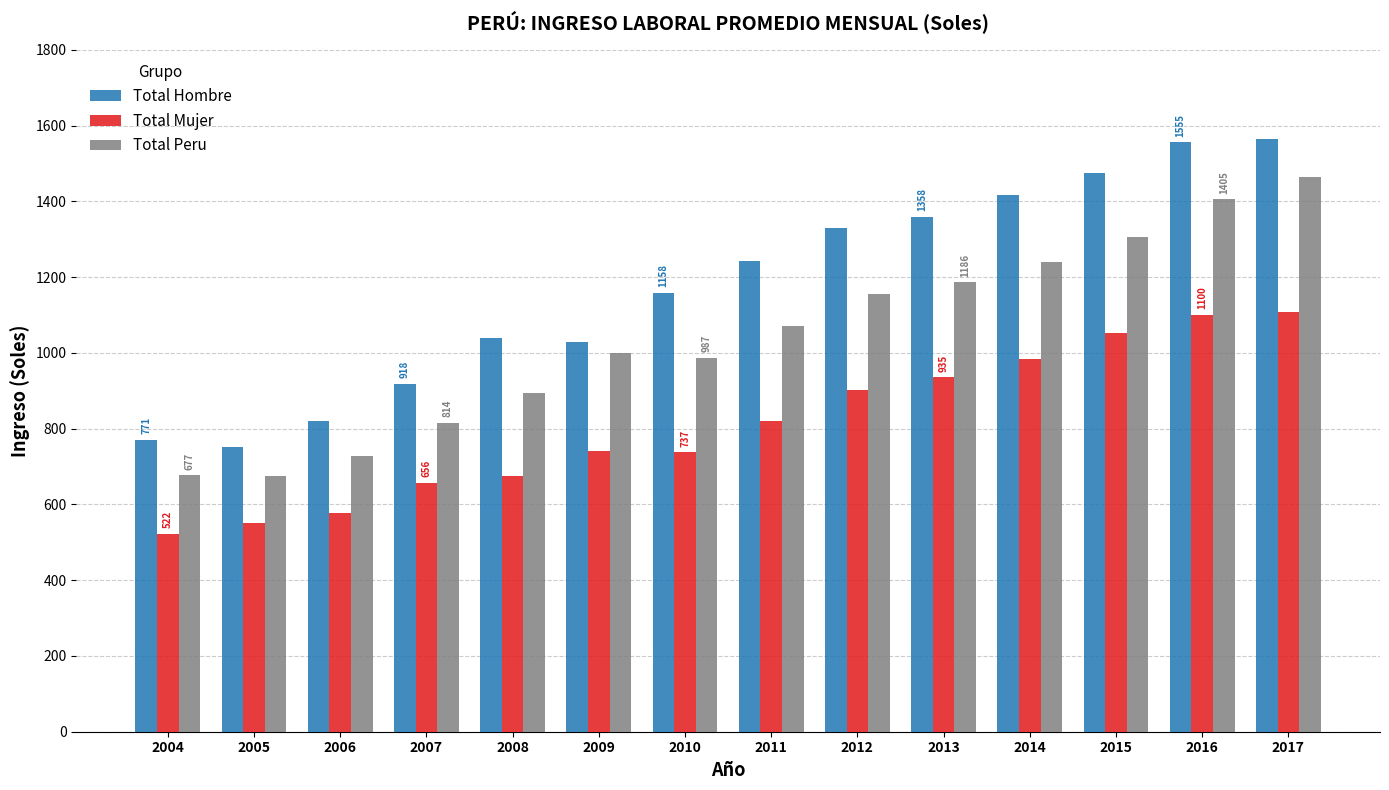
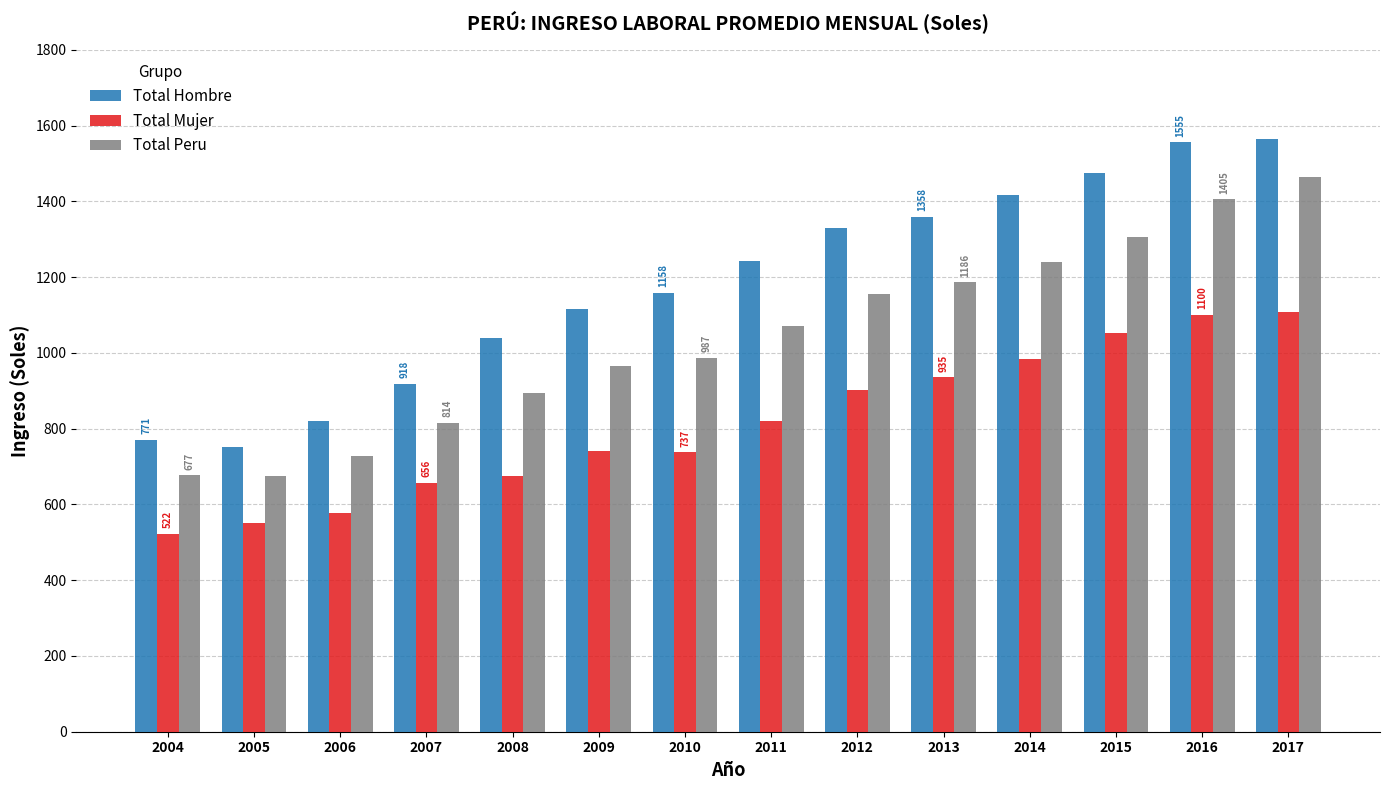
  {
    "Total Hombre": {
      "2005": 750,
      "2006": 820,
      "2008": 1040,
-     "2009": 1030,
+     "2009": 1120,
      "2011": 1240,
      "2012": 1330,
      "2014": 1420,
      "2015": 1480,
      "2017": 1570
    },
    "Total Mujer": {
      "2007": 656,
      "2013": 935
    },
    "Total Peru": {
      "2005": 680,
      "2006": 730,
      "2008": 890,
-     "2009": 1000,
+     "2009": 970,
      "2011": 1070,
      "2012": 1160,
      "2014": 1240,
      "2015": 1300,
      "2017": 1460
    }
  }
